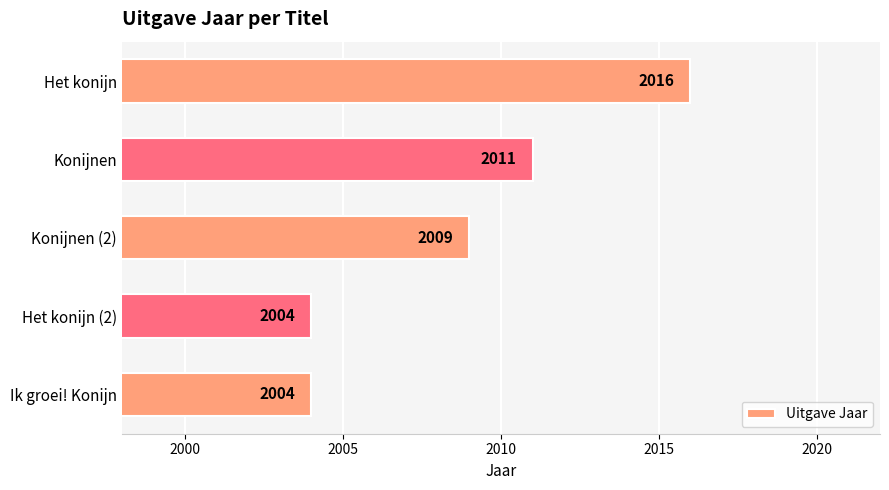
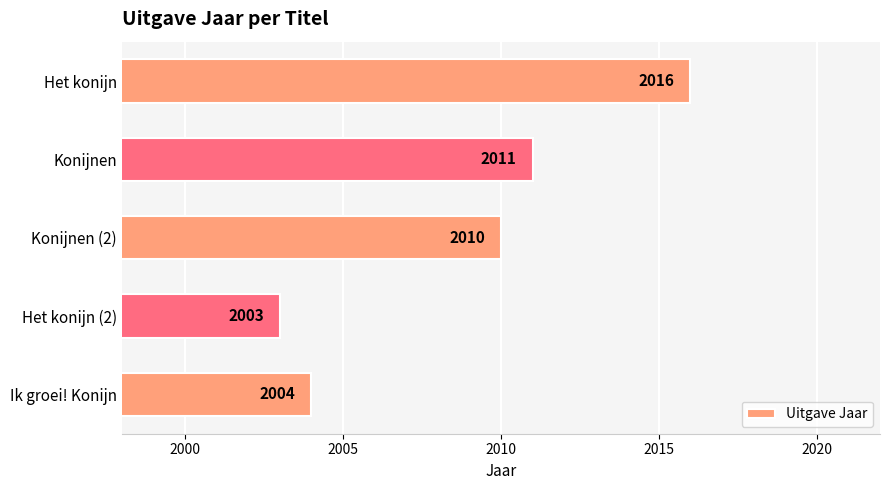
  {
    "Het konijn": 2016,
    "Konijnen": 2011,
-   "Konijnen (2)": 2009,
-   "Het konijn (2)": 2004,
+   "Konijnen (2)": 2010,
+   "Het konijn (2)": 2003,
    "Ik groei! Konijn": 2004
  }
